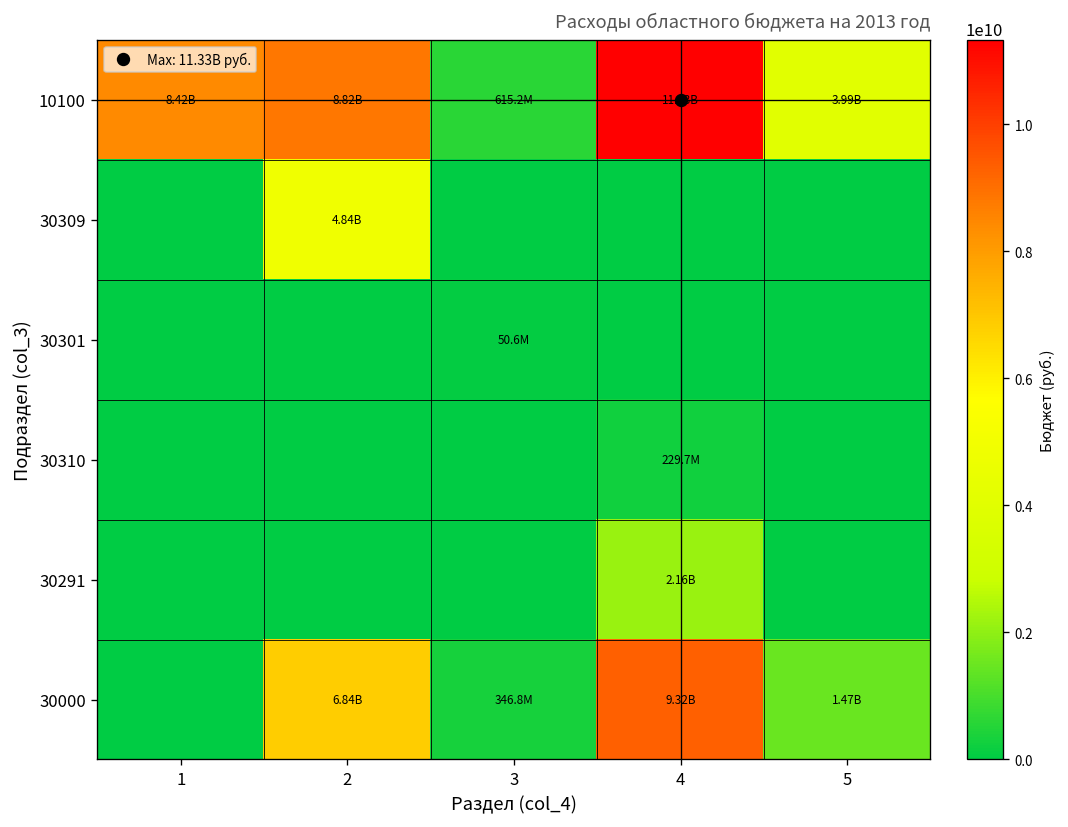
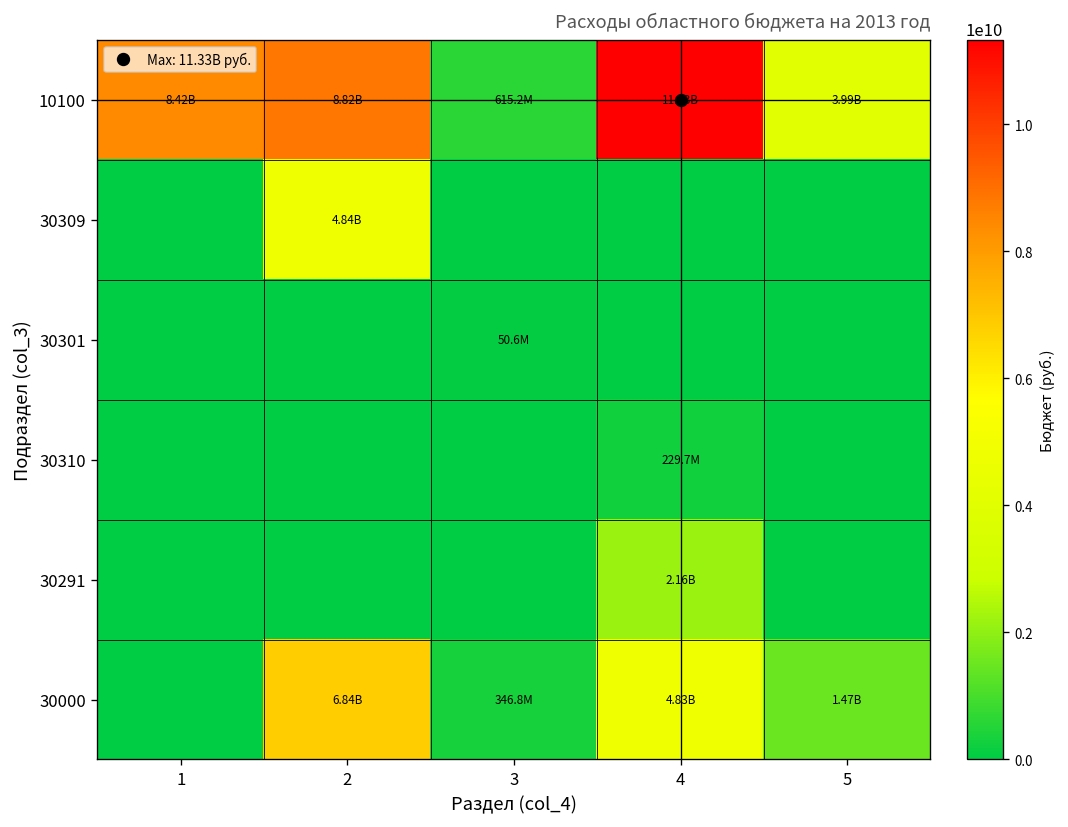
  {
    "10100": {
      "1": "8.42B",
      "2": "8.82B",
      "3": "615.2M",
      "5": "3.99B"
    },
    "30309": {
      "2": "4.84B"
    },
    "30301": {
      "3": "50.6M"
    },
    "30310": {
      "4": "229.7M"
    },
    "30291": {
      "4": "2.16B"
    },
    "30000": {
      "2": "6.84B",
      "3": "346.8M",
-     "4": "9.32B",
+     "4": "4.83B",
      "5": "1.47B"
    }
  }
